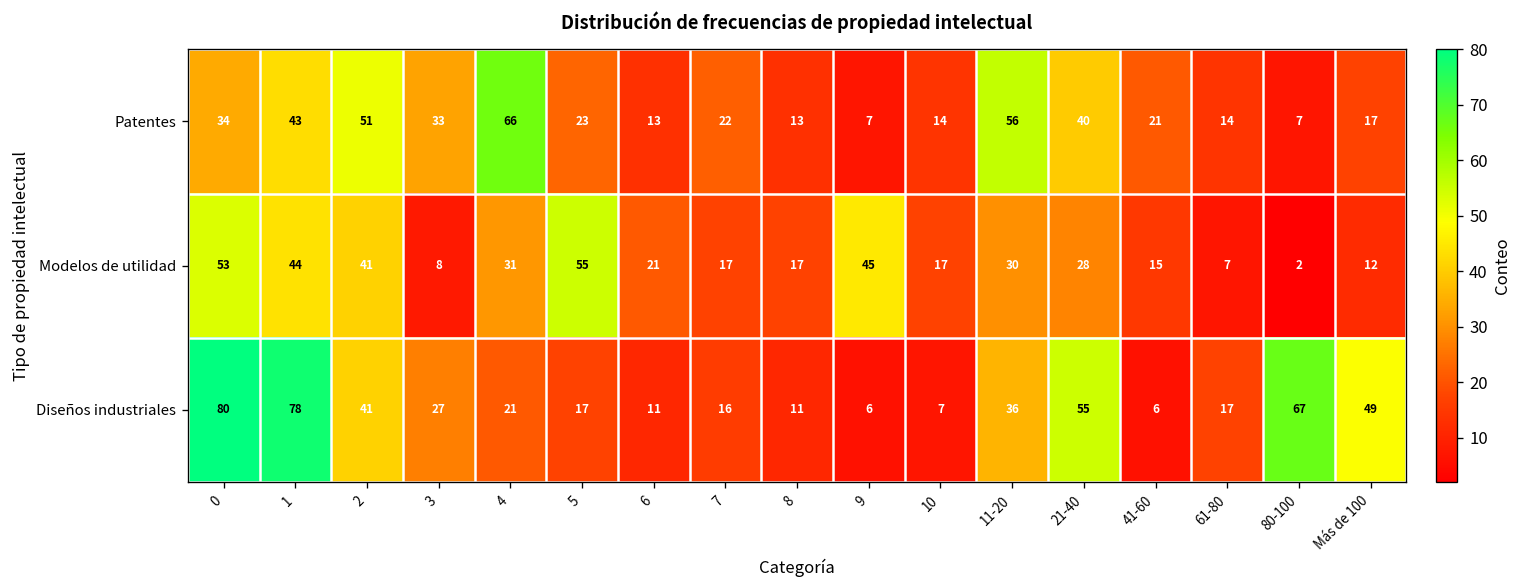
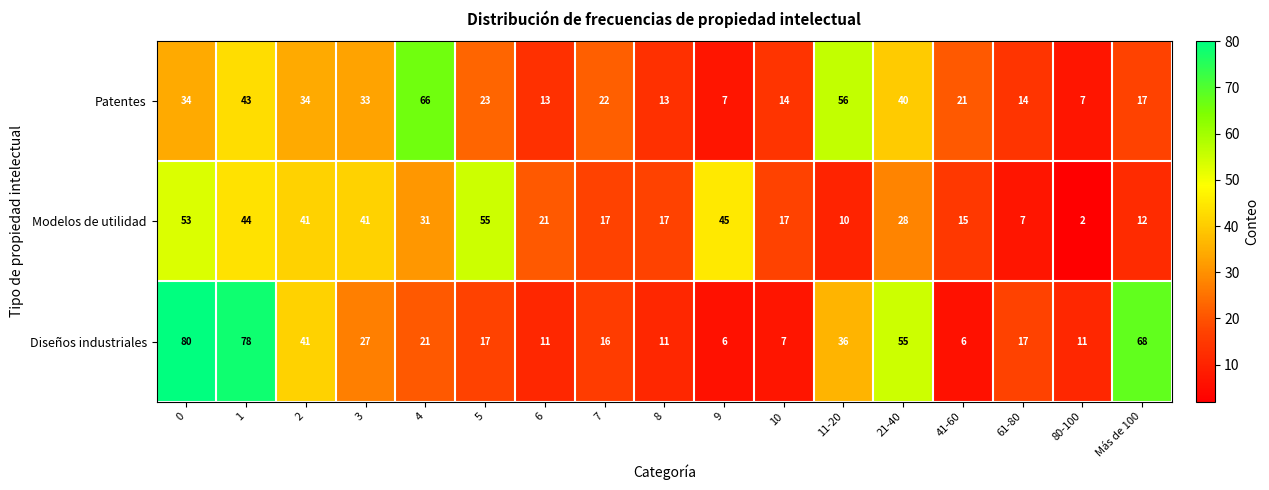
  {
    "Patentes": {
      "0": 34,
      "1": 43,
-     "2": 51,
+     "2": 34,
      "3": 33,
      "4": 66,
      "5": 23,
      "6": 13,
      "7": 22,
      "8": 13,
      "9": 7,
      "10": 14,
      "11-20": 56,
      "21-40": 40,
      "41-60": 21,
      "61-80": 14,
      "80-100": 7,
      "Más de 100": 17
    },
    "Modelos de utilidad": {
      "0": 53,
      "1": 44,
      "2": 41,
-     "3": 8,
+     "3": 41,
      "4": 31,
      "5": 55,
      "6": 21,
      "7": 17,
      "8": 17,
      "9": 45,
      "10": 17,
-     "11-20": 30,
+     "11-20": 10,
      "21-40": 28,
      "41-60": 15,
      "61-80": 7,
      "80-100": 2,
      "Más de 100": 12
    },
    "Diseños industriales": {
      "0": 80,
      "1": 78,
      "2": 41,
      "3": 27,
      "4": 21,
      "5": 17,
      "6": 11,
      "7": 16,
      "8": 11,
      "9": 6,
      "10": 7,
      "11-20": 36,
      "21-40": 55,
      "41-60": 6,
      "61-80": 17,
-     "80-100": 67,
-     "Más de 100": 49
+     "80-100": 11,
+     "Más de 100": 68
    }
  }
